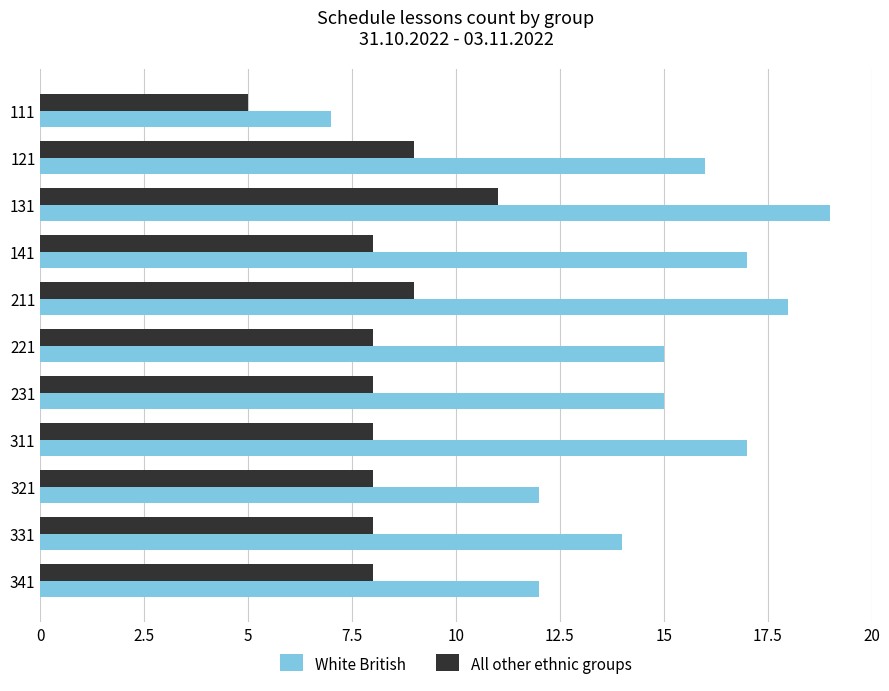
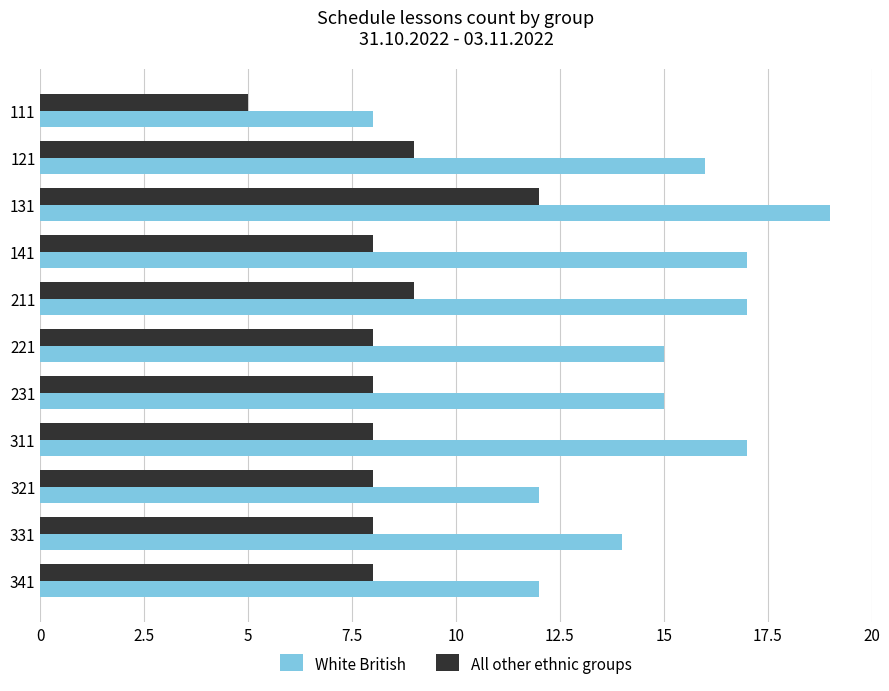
  {
    "White British": {
-     "111": 7,
+     "111": 8,
      "121": 16,
      "131": 19,
      "141": 17,
-     "211": 18,
+     "211": 17,
      "221": 15,
      "231": 15,
      "311": 17,
      "321": 12,
      "331": 14,
      "341": 12
    },
    "All other ethnic groups": {
      "111": 5,
      "121": 9,
-     "131": 11,
+     "131": 12,
      "141": 8,
      "211": 9,
      "221": 8,
      "231": 8,
      "311": 8,
      "321": 8,
      "331": 8,
      "341": 8
    }
  }
